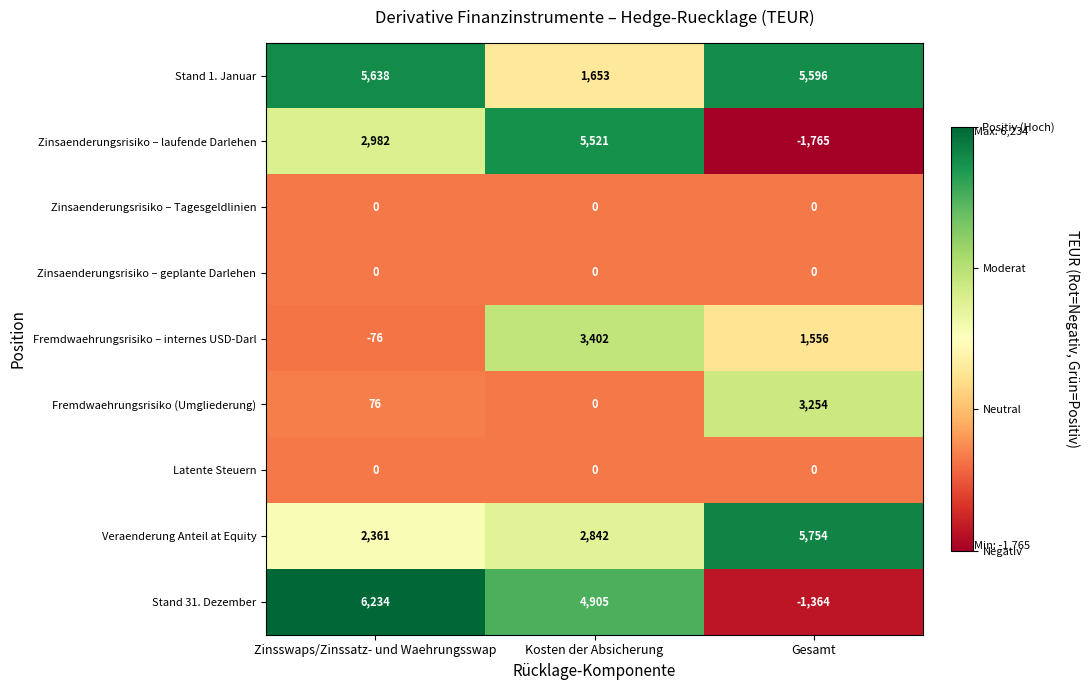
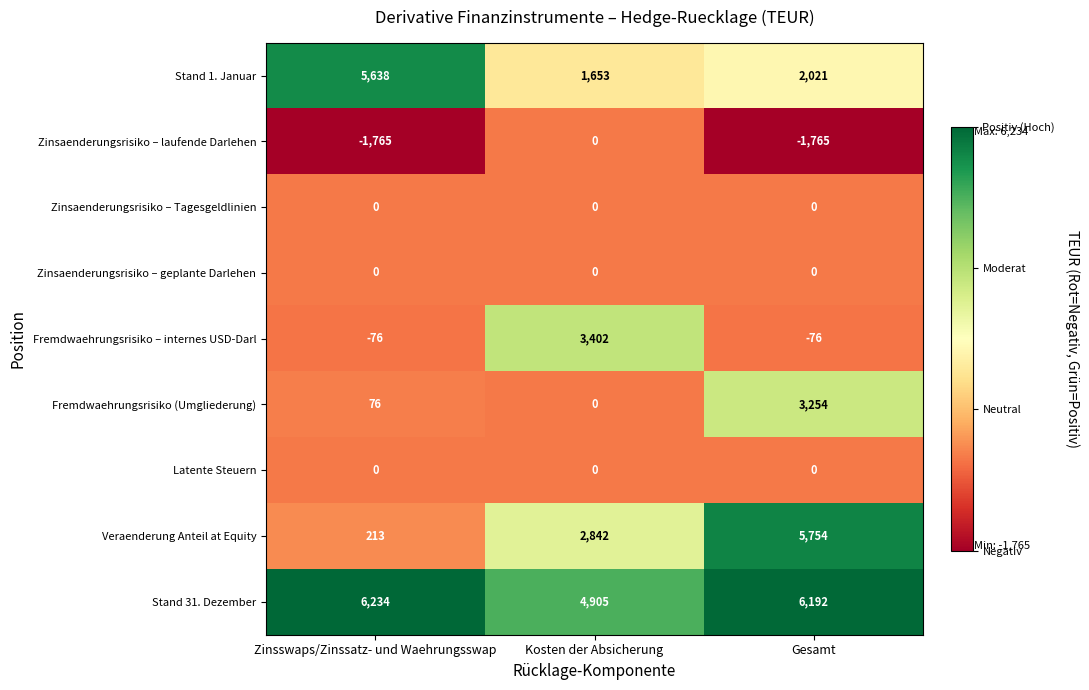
  {
    "Stand 1. Januar": {
      "Zinsswaps/Zinssatz- und Waehrungsswap": "5,638",
      "Kosten der Absicherung": "1,653",
-     "Gesamt": "5,596"
+     "Gesamt": "2,021"
    },
    "Zinsaenderungsrisiko – laufende Darlehen": {
-     "Zinsswaps/Zinssatz- und Waehrungsswap": "2,982",
-     "Kosten der Absicherung": "5,521",
+     "Zinsswaps/Zinssatz- und Waehrungsswap": "-1,765",
+     "Kosten der Absicherung": "0",
      "Gesamt": "-1,765"
    },
    "Zinsaenderungsrisiko – Tagesgeldlinien": {
      "Zinsswaps/Zinssatz- und Waehrungsswap": "0",
      "Kosten der Absicherung": "0",
      "Gesamt": "0"
    },
    "Zinsaenderungsrisiko – geplante Darlehen": {
      "Zinsswaps/Zinssatz- und Waehrungsswap": "0",
      "Kosten der Absicherung": "0",
      "Gesamt": "0"
    },
    "Fremdwaehrungsrisiko – internes USD-Darl": {
      "Zinsswaps/Zinssatz- und Waehrungsswap": "-76",
      "Kosten der Absicherung": "3,402",
-     "Gesamt": "1,556"
+     "Gesamt": "-76"
    },
    "Fremdwaehrungsrisiko (Umgliederung)": {
      "Zinsswaps/Zinssatz- und Waehrungsswap": "76",
      "Kosten der Absicherung": "0",
      "Gesamt": "3,254"
    },
    "Latente Steuern": {
      "Zinsswaps/Zinssatz- und Waehrungsswap": "0",
      "Kosten der Absicherung": "0",
      "Gesamt": "0"
    },
    "Veraenderung Anteil at Equity": {
-     "Zinsswaps/Zinssatz- und Waehrungsswap": "2,361",
+     "Zinsswaps/Zinssatz- und Waehrungsswap": "213",
      "Kosten der Absicherung": "2,842",
      "Gesamt": "5,754"
    },
    "Stand 31. Dezember": {
      "Zinsswaps/Zinssatz- und Waehrungsswap": "6,234",
      "Kosten der Absicherung": "4,905",
-     "Gesamt": "-1,364"
+     "Gesamt": "6,192"
    }
  }
